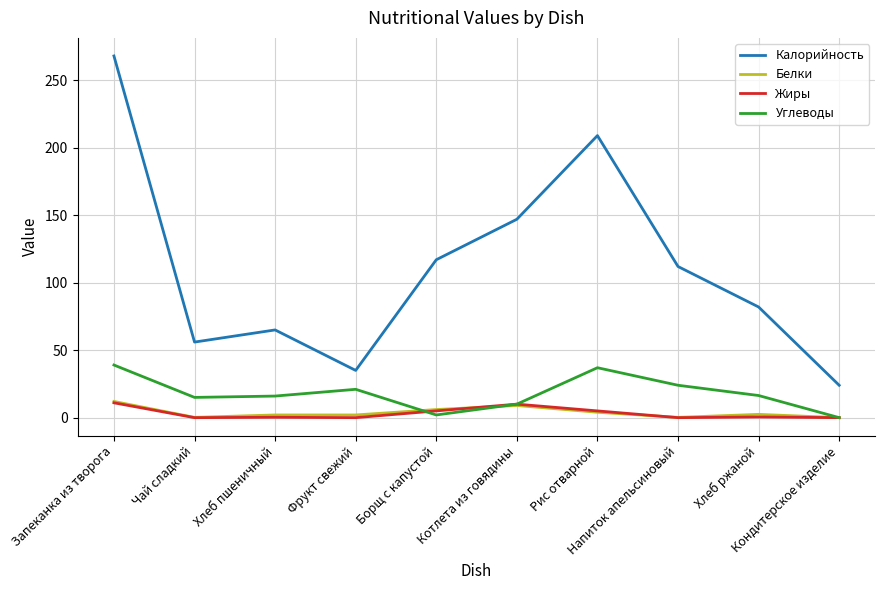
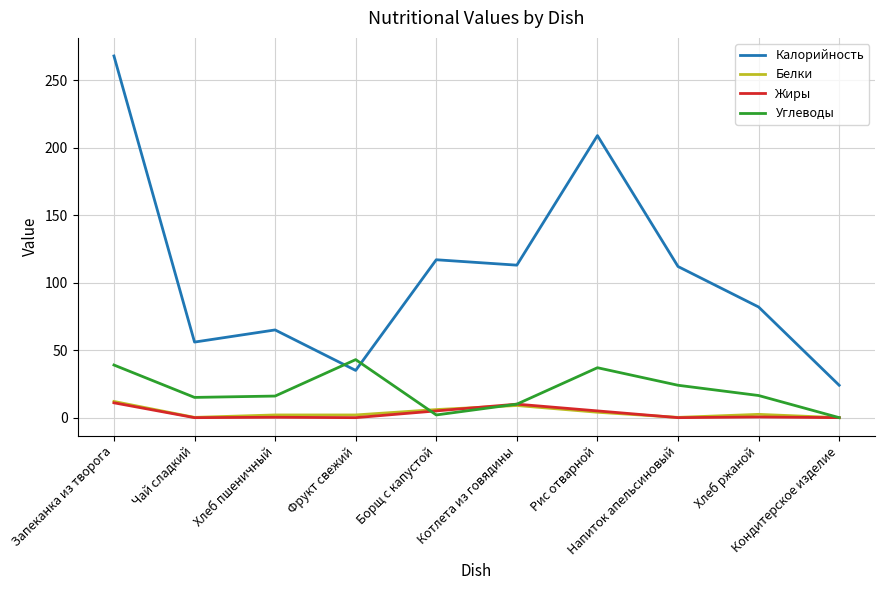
  {
    "Калорийность": {
      "Запеканка из творога": 268,
      "Чай сладкий": 56,
      "Хлеб пшеничный": 65,
      "Фрукт свежий": 35,
      "Борщ с капустой": 117,
-     "Котлета из говядины": 147,
+     "Котлета из говядины": 113,
      "Рис отварной": 209,
      "Напиток апельсиновый": 112,
      "Хлеб ржаной": 82,
      "Кондитерское изделие": 24
    },
    "Белки": {
      "Фрукт свежий": 2,
      "Хлеб ржаной": 2
    },
    "Жиры": {
      "Фрукт свежий": 0,
      "Хлеб ржаной": 0
    },
    "Углеводы": {
      "Запеканка из творога": 39,
      "Чай сладкий": 15,
      "Хлеб пшеничный": 16,
-     "Фрукт свежий": 21,
+     "Фрукт свежий": 43,
      "Борщ с капустой": 2,
      "Рис отварной": 37,
      "Напиток апельсиновый": 24,
      "Хлеб ржаной": 16
    }
  }
